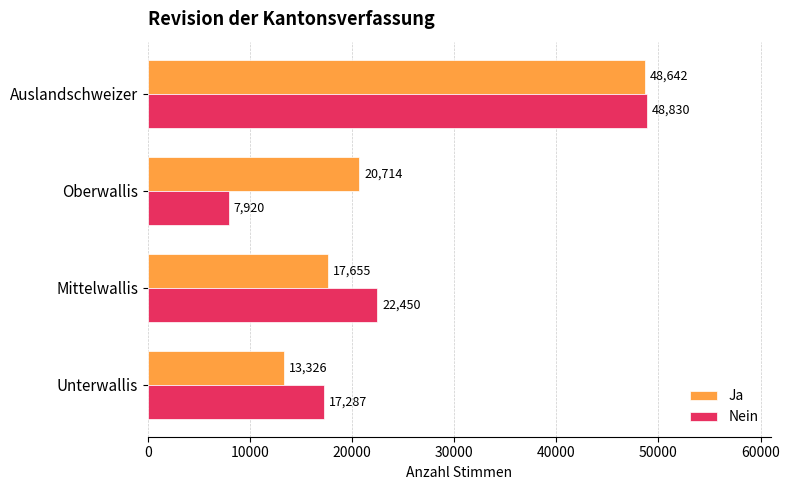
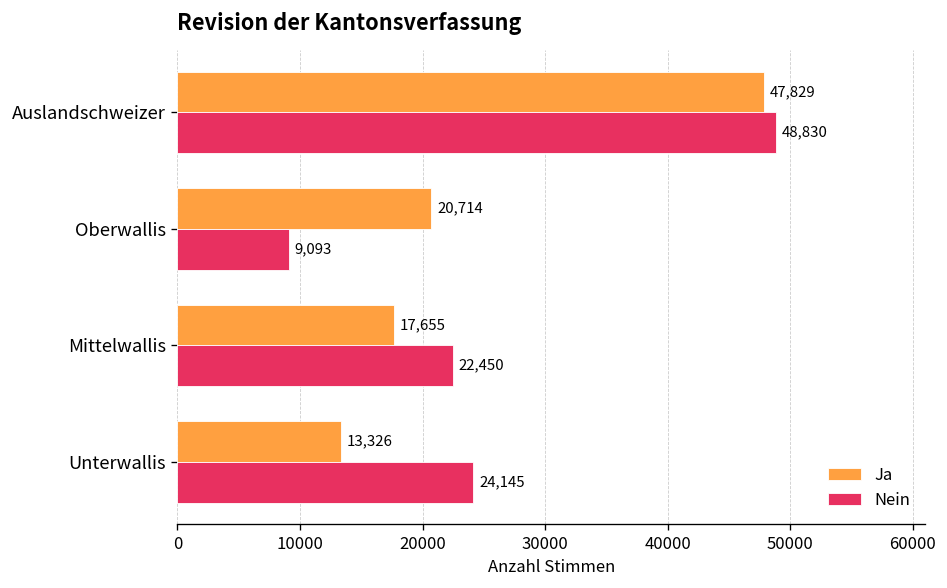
  {
    "Ja": {
-     "Auslandschweizer": "48,642",
+     "Auslandschweizer": "47,829",
      "Oberwallis": "20,714",
      "Mittelwallis": "17,655",
      "Unterwallis": "13,326"
    },
    "Nein": {
      "Auslandschweizer": "48,830",
-     "Oberwallis": "7,920",
+     "Oberwallis": "9,093",
      "Mittelwallis": "22,450",
-     "Unterwallis": "17,287"
+     "Unterwallis": "24,145"
    }
  }
